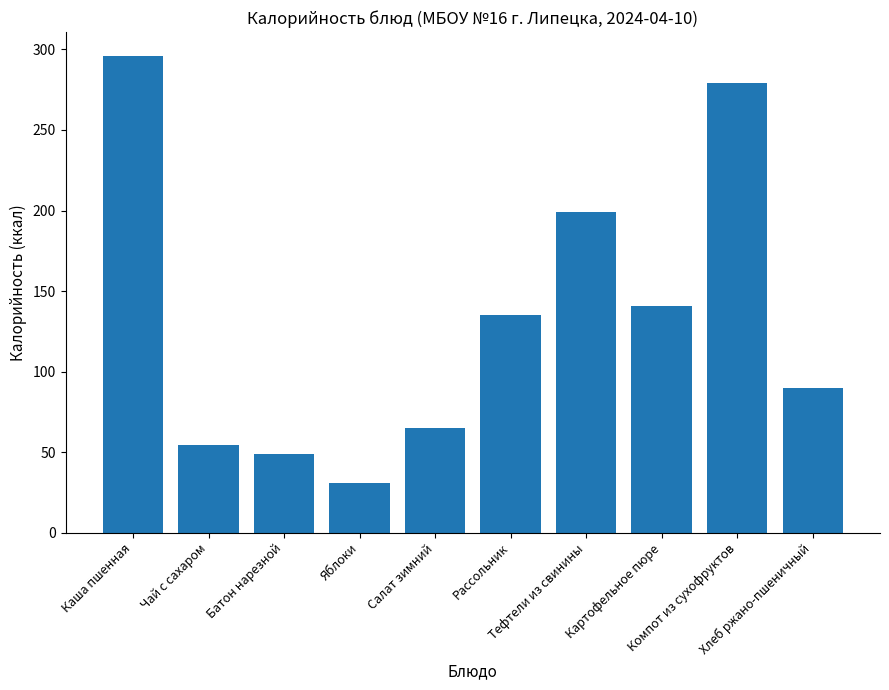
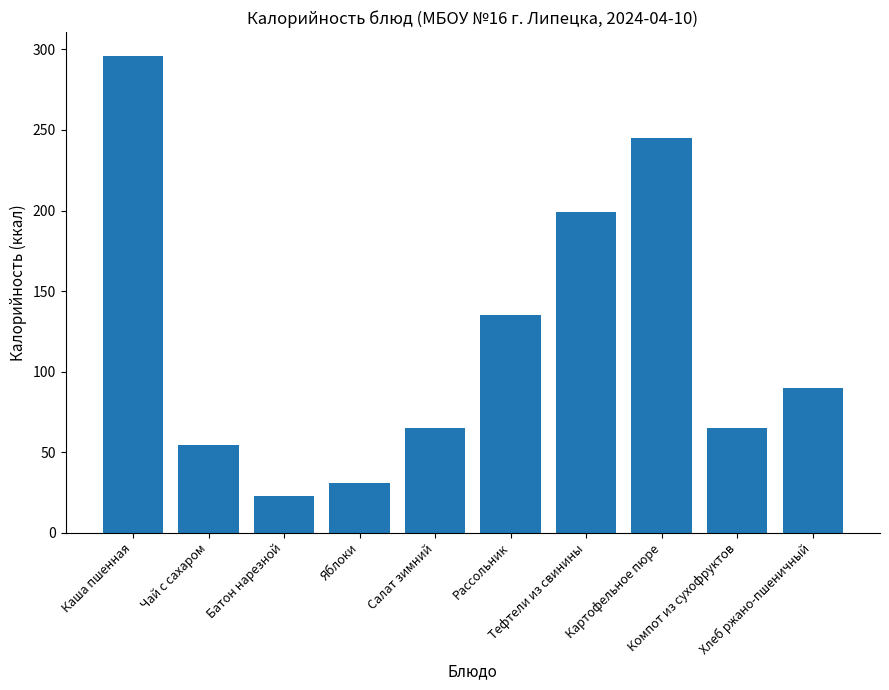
  {
    "Каша пшенная": 296,
    "Чай с сахаром": 54,
-   "Батон нарезной": 49,
+   "Батон нарезной": 23,
    "Яблоки": 31,
    "Салат зимний": 65,
    "Рассольник": 135,
    "Тефтели из свинины": 199,
-   "Картофельное пюре": 141,
-   "Компот из сухофруктов": 279,
+   "Картофельное пюре": 245,
+   "Компот из сухофруктов": 65,
    "Хлеб ржано-пшеничный": 90
  }
